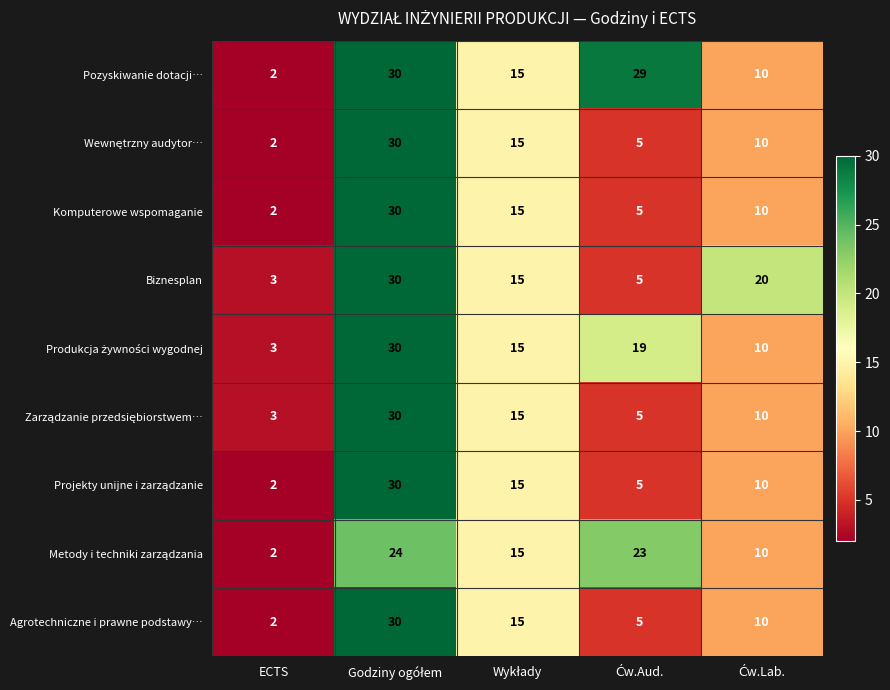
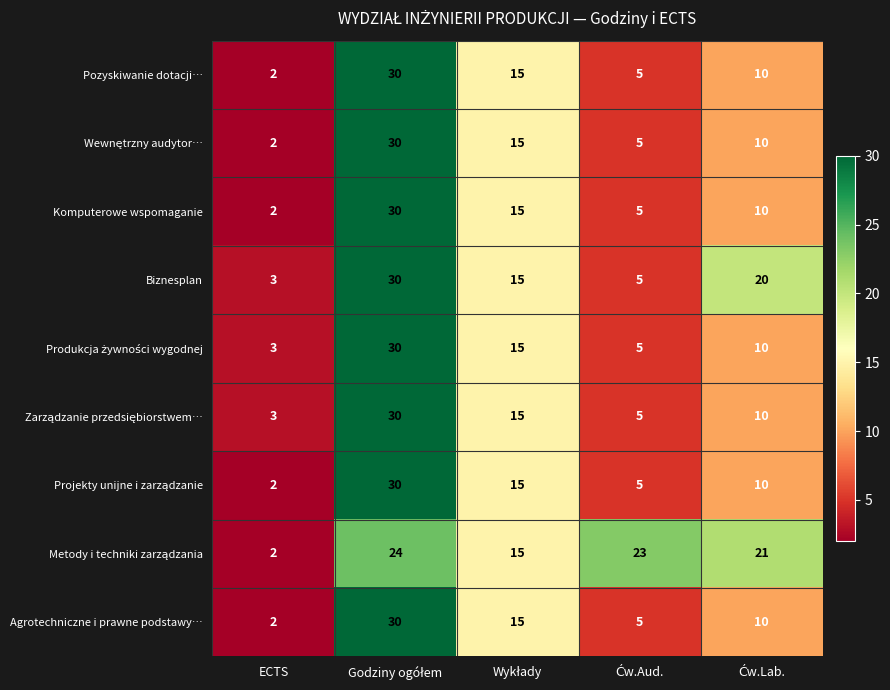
  {
    "Pozyskiwanie dotacji…": {
      "ECTS": 2,
      "Godziny ogółem": 30,
      "Wykłady": 15,
-     "Ćw.Aud.": 29,
+     "Ćw.Aud.": 5,
      "Ćw.Lab.": 10
    },
    "Wewnętrzny audytor…": {
      "ECTS": 2,
      "Godziny ogółem": 30,
      "Wykłady": 15,
      "Ćw.Aud.": 5,
      "Ćw.Lab.": 10
    },
    "Komputerowe wspomaganie": {
      "ECTS": 2,
      "Godziny ogółem": 30,
      "Wykłady": 15,
      "Ćw.Aud.": 5,
      "Ćw.Lab.": 10
    },
    "Biznesplan": {
      "ECTS": 3,
      "Godziny ogółem": 30,
      "Wykłady": 15,
      "Ćw.Aud.": 5,
      "Ćw.Lab.": 20
    },
    "Produkcja żywności wygodnej": {
      "ECTS": 3,
      "Godziny ogółem": 30,
      "Wykłady": 15,
-     "Ćw.Aud.": 19,
+     "Ćw.Aud.": 5,
      "Ćw.Lab.": 10
    },
    "Zarządzanie przedsiębiorstwem…": {
      "ECTS": 3,
      "Godziny ogółem": 30,
      "Wykłady": 15,
      "Ćw.Aud.": 5,
      "Ćw.Lab.": 10
    },
    "Projekty unijne i zarządzanie": {
      "ECTS": 2,
      "Godziny ogółem": 30,
      "Wykłady": 15,
      "Ćw.Aud.": 5,
      "Ćw.Lab.": 10
    },
    "Metody i techniki zarządzania": {
      "ECTS": 2,
      "Godziny ogółem": 24,
      "Wykłady": 15,
      "Ćw.Aud.": 23,
-     "Ćw.Lab.": 10
+     "Ćw.Lab.": 21
    },
    "Agrotechniczne i prawne podstawy…": {
      "ECTS": 2,
      "Godziny ogółem": 30,
      "Wykłady": 15,
      "Ćw.Aud.": 5,
      "Ćw.Lab.": 10
    }
  }
